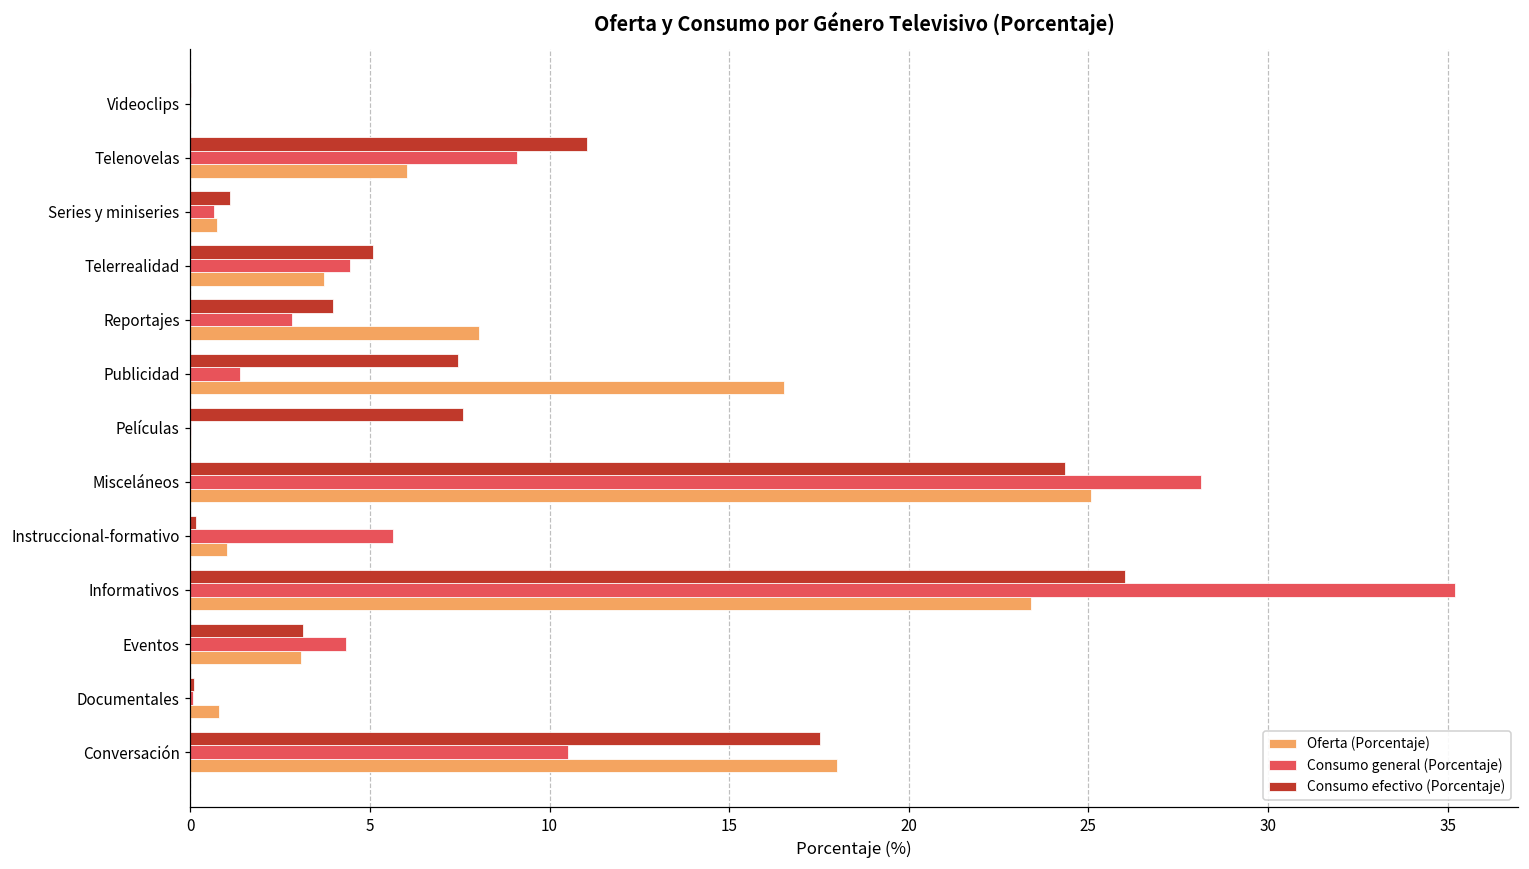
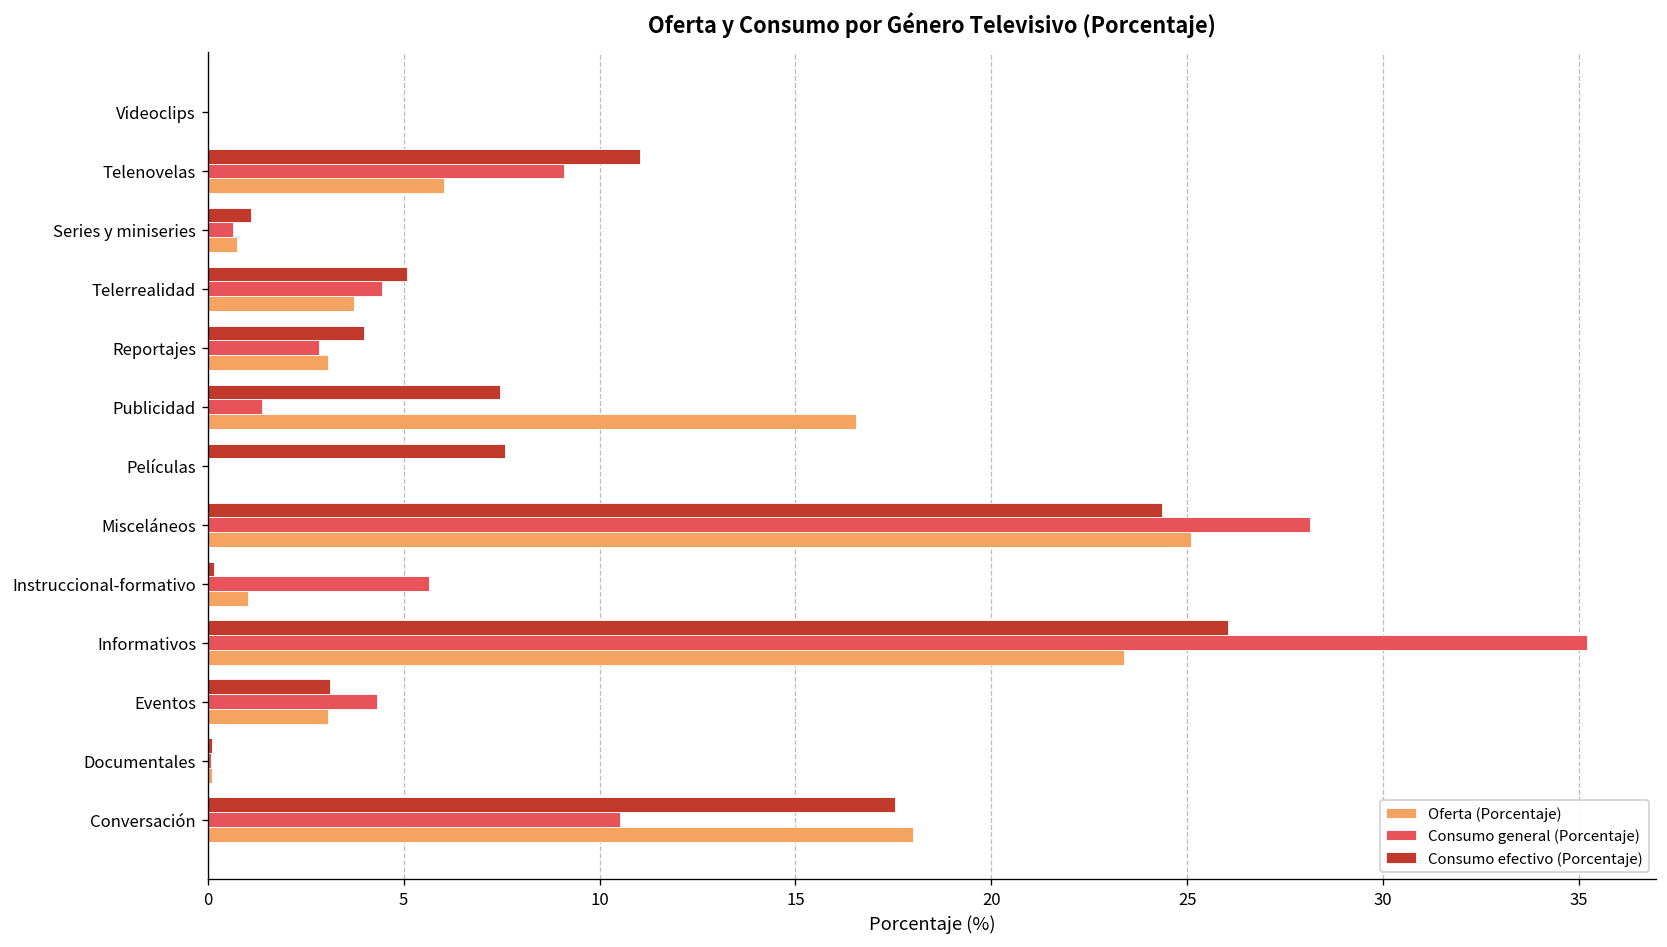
  {
    "Oferta (Porcentaje)": {
      "Telenovelas": 6.0,
      "Series y miniseries": 0.8,
      "Telerrealidad": 3.7,
-     "Reportajes": 8.0,
+     "Reportajes": 3.1,
      "Publicidad": 16.5,
      "Misceláneos": 25.1,
      "Instruccional-formativo": 1.0,
      "Informativos": 23.4,
      "Eventos": 3.1,
-     "Documentales": 0.8,
+     "Documentales": 0.1,
      "Conversación": 18.0
    },
    "Consumo general (Porcentaje)": {
      "Telenovelas": 9.1,
      "Series y miniseries": 0.6,
      "Telerrealidad": 4.5,
      "Reportajes": 2.8,
      "Publicidad": 1.4,
      "Misceláneos": 28.1,
      "Instruccional-formativo": 5.7,
      "Informativos": 35.2,
      "Eventos": 4.3,
      "Documentales": 0.1,
      "Conversación": 10.5
    },
    "Consumo efectivo (Porcentaje)": {
      "Telenovelas": 11.0,
      "Series y miniseries": 1.1,
      "Telerrealidad": 5.1,
      "Reportajes": 4.0,
      "Publicidad": 7.4,
      "Películas": 7.6,
      "Misceláneos": 24.4,
      "Instruccional-formativo": 0.2,
      "Informativos": 26.0,
      "Eventos": 3.1,
      "Documentales": 0.1,
      "Conversación": 17.5
    }
  }
